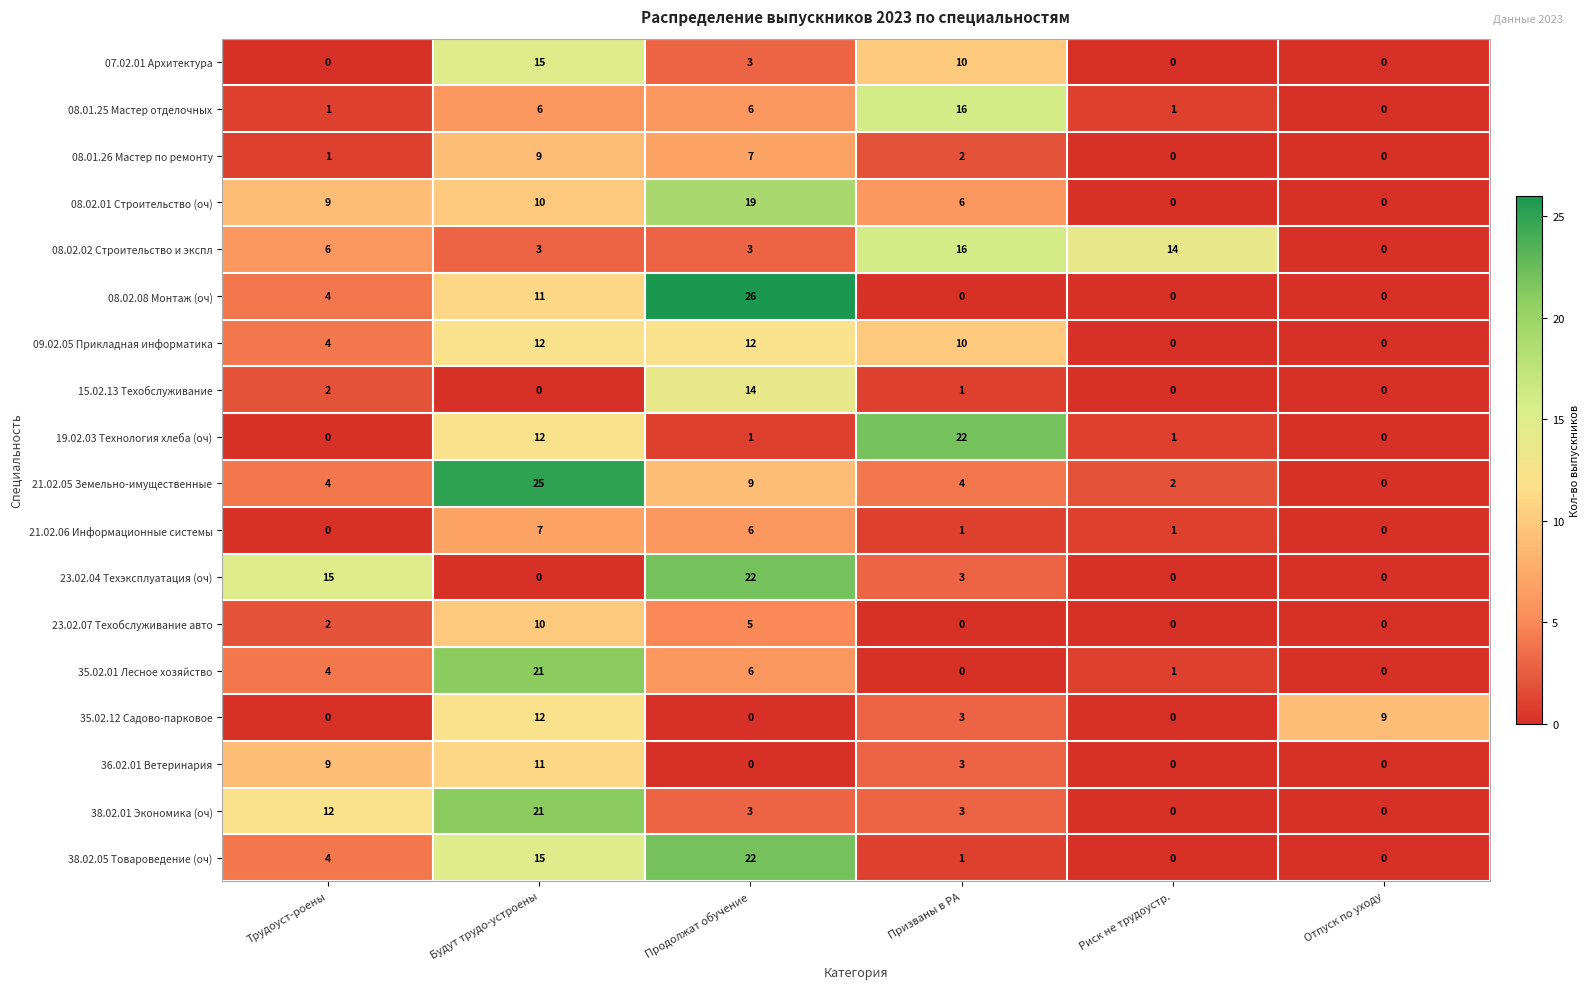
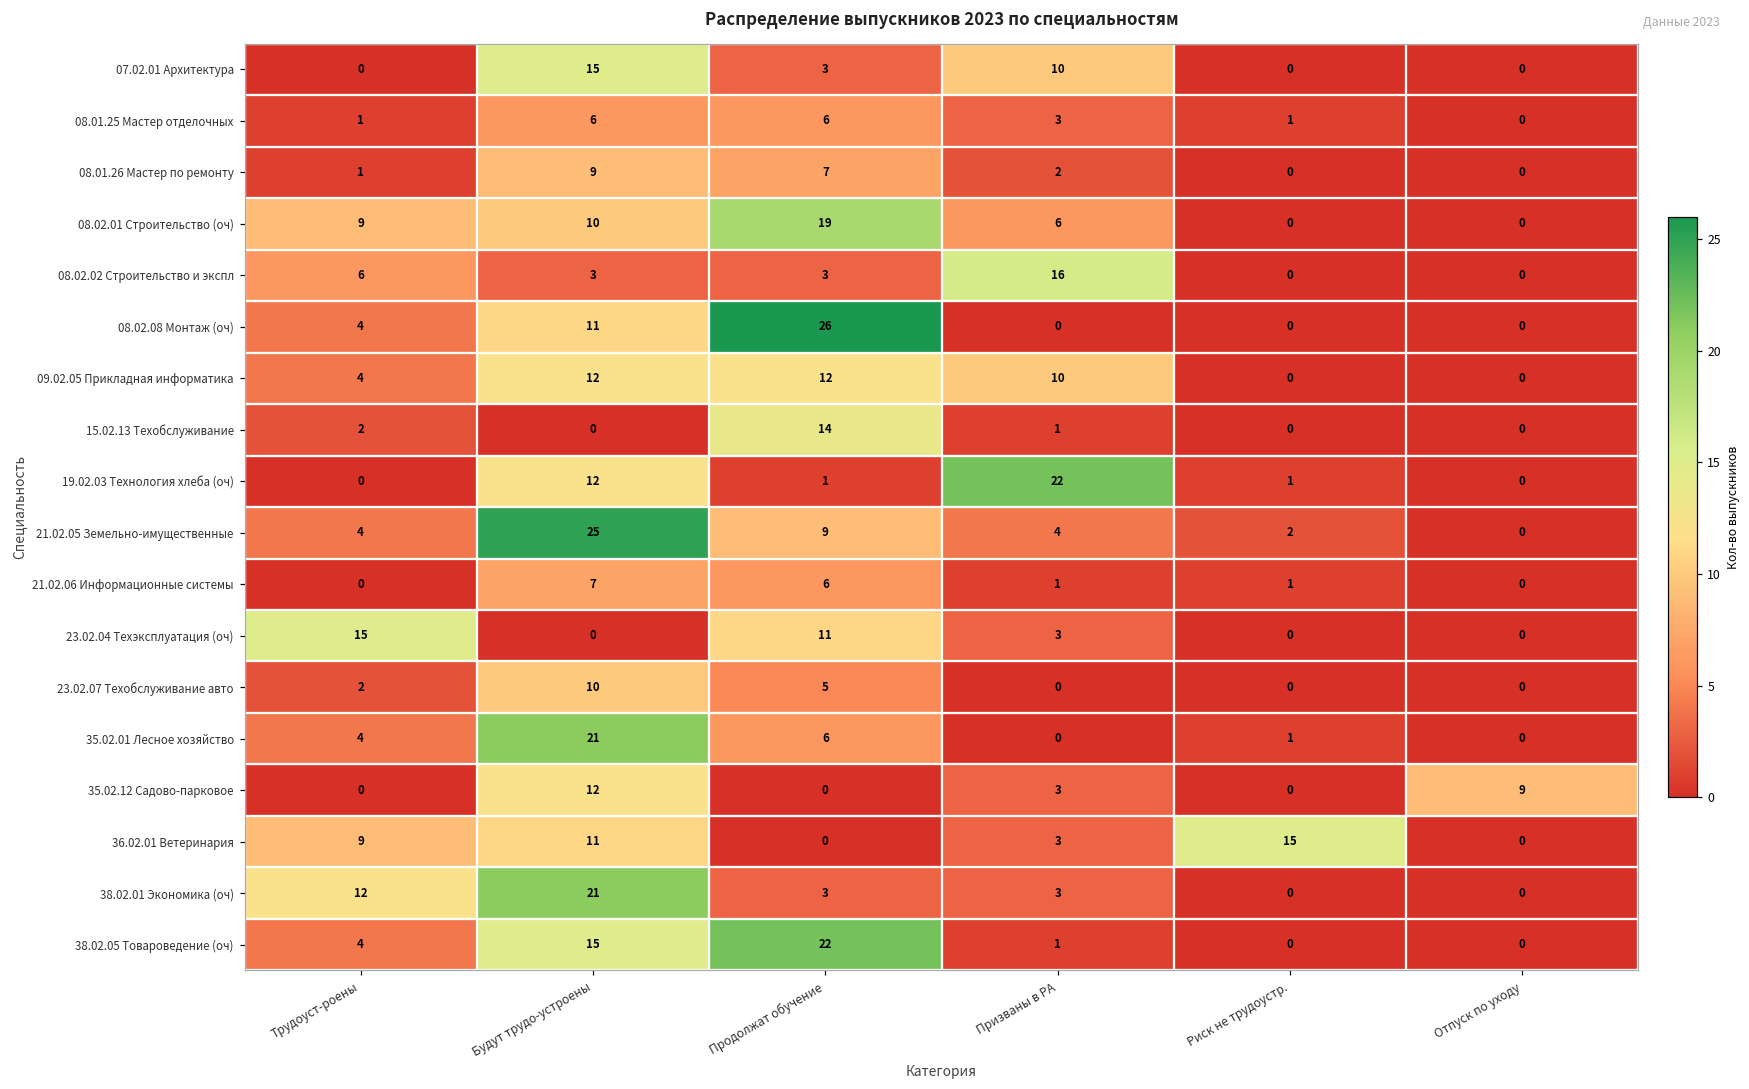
  {
    "07.02.01 Архитектура": {
      "Трудоуст-роены": 0,
      "Будут трудо-устроены": 15,
      "Продолжат обучение": 3,
      "Призваны в РА": 10,
      "Риск не трудоустр.": 0,
      "Отпуск по уходу": 0
    },
    "08.01.25 Мастер отделочных": {
      "Трудоуст-роены": 1,
      "Будут трудо-устроены": 6,
      "Продолжат обучение": 6,
-     "Призваны в РА": 16,
+     "Призваны в РА": 3,
      "Риск не трудоустр.": 1,
      "Отпуск по уходу": 0
    },
    "08.01.26 Мастер по ремонту": {
      "Трудоуст-роены": 1,
      "Будут трудо-устроены": 9,
      "Продолжат обучение": 7,
      "Призваны в РА": 2,
      "Риск не трудоустр.": 0,
      "Отпуск по уходу": 0
    },
    "08.02.01 Строительство (оч)": {
      "Трудоуст-роены": 9,
      "Будут трудо-устроены": 10,
      "Продолжат обучение": 19,
      "Призваны в РА": 6,
      "Риск не трудоустр.": 0,
      "Отпуск по уходу": 0
    },
    "08.02.02 Строительство и экспл": {
      "Трудоуст-роены": 6,
      "Будут трудо-устроены": 3,
      "Продолжат обучение": 3,
      "Призваны в РА": 16,
-     "Риск не трудоустр.": 14,
+     "Риск не трудоустр.": 0,
      "Отпуск по уходу": 0
    },
    "08.02.08 Монтаж (оч)": {
      "Трудоуст-роены": 4,
      "Будут трудо-устроены": 11,
      "Продолжат обучение": 26,
      "Призваны в РА": 0,
      "Риск не трудоустр.": 0,
      "Отпуск по уходу": 0
    },
    "09.02.05 Прикладная информатика": {
      "Трудоуст-роены": 4,
      "Будут трудо-устроены": 12,
      "Продолжат обучение": 12,
      "Призваны в РА": 10,
      "Риск не трудоустр.": 0,
      "Отпуск по уходу": 0
    },
    "15.02.13 Техобслуживание": {
      "Трудоуст-роены": 2,
      "Будут трудо-устроены": 0,
      "Продолжат обучение": 14,
      "Призваны в РА": 1,
      "Риск не трудоустр.": 0,
      "Отпуск по уходу": 0
    },
    "19.02.03 Технология хлеба (оч)": {
      "Трудоуст-роены": 0,
      "Будут трудо-устроены": 12,
      "Продолжат обучение": 1,
      "Призваны в РА": 22,
      "Риск не трудоустр.": 1,
      "Отпуск по уходу": 0
    },
    "21.02.05 Земельно-имущественные": {
      "Трудоуст-роены": 4,
      "Будут трудо-устроены": 25,
      "Продолжат обучение": 9,
      "Призваны в РА": 4,
      "Риск не трудоустр.": 2,
      "Отпуск по уходу": 0
    },
    "21.02.06 Информационные системы": {
      "Трудоуст-роены": 0,
      "Будут трудо-устроены": 7,
      "Продолжат обучение": 6,
      "Призваны в РА": 1,
      "Риск не трудоустр.": 1,
      "Отпуск по уходу": 0
    },
    "23.02.04 Техэксплуатация (оч)": {
      "Трудоуст-роены": 15,
      "Будут трудо-устроены": 0,
-     "Продолжат обучение": 22,
+     "Продолжат обучение": 11,
      "Призваны в РА": 3,
      "Риск не трудоустр.": 0,
      "Отпуск по уходу": 0
    },
    "23.02.07 Техобслуживание авто": {
      "Трудоуст-роены": 2,
      "Будут трудо-устроены": 10,
      "Продолжат обучение": 5,
      "Призваны в РА": 0,
      "Риск не трудоустр.": 0,
      "Отпуск по уходу": 0
    },
    "35.02.01 Лесное хозяйство": {
      "Трудоуст-роены": 4,
      "Будут трудо-устроены": 21,
      "Продолжат обучение": 6,
      "Призваны в РА": 0,
      "Риск не трудоустр.": 1,
      "Отпуск по уходу": 0
    },
    "35.02.12 Садово-парковое": {
      "Трудоуст-роены": 0,
      "Будут трудо-устроены": 12,
      "Продолжат обучение": 0,
      "Призваны в РА": 3,
      "Риск не трудоустр.": 0,
      "Отпуск по уходу": 9
    },
    "36.02.01 Ветеринария": {
      "Трудоуст-роены": 9,
      "Будут трудо-устроены": 11,
      "Продолжат обучение": 0,
      "Призваны в РА": 3,
-     "Риск не трудоустр.": 0,
+     "Риск не трудоустр.": 15,
      "Отпуск по уходу": 0
    },
    "38.02.01 Экономика (оч)": {
      "Трудоуст-роены": 12,
      "Будут трудо-устроены": 21,
      "Продолжат обучение": 3,
      "Призваны в РА": 3,
      "Риск не трудоустр.": 0,
      "Отпуск по уходу": 0
    },
    "38.02.05 Товароведение (оч)": {
      "Трудоуст-роены": 4,
      "Будут трудо-устроены": 15,
      "Продолжат обучение": 22,
      "Призваны в РА": 1,
      "Риск не трудоустр.": 0,
      "Отпуск по уходу": 0
    }
  }
